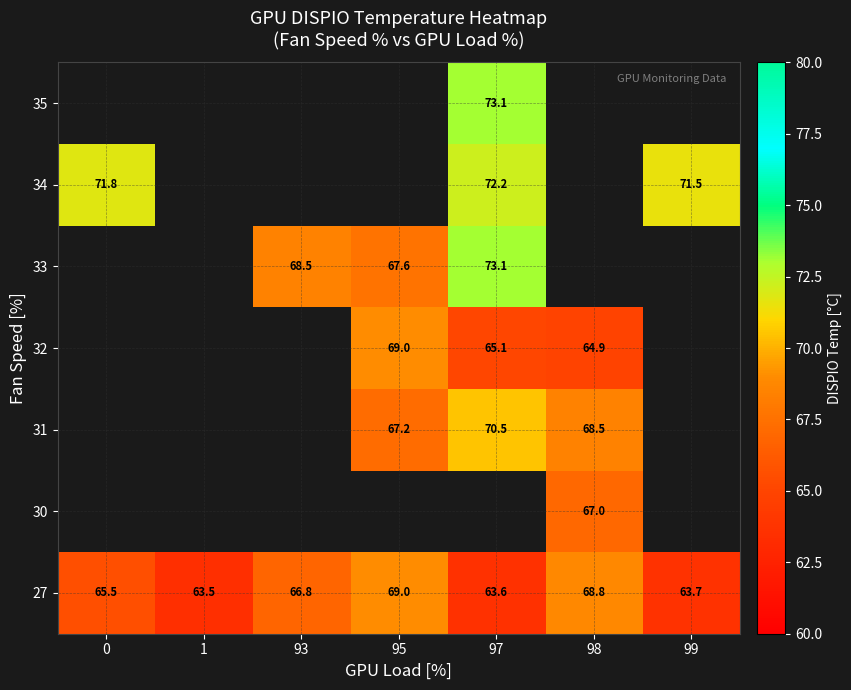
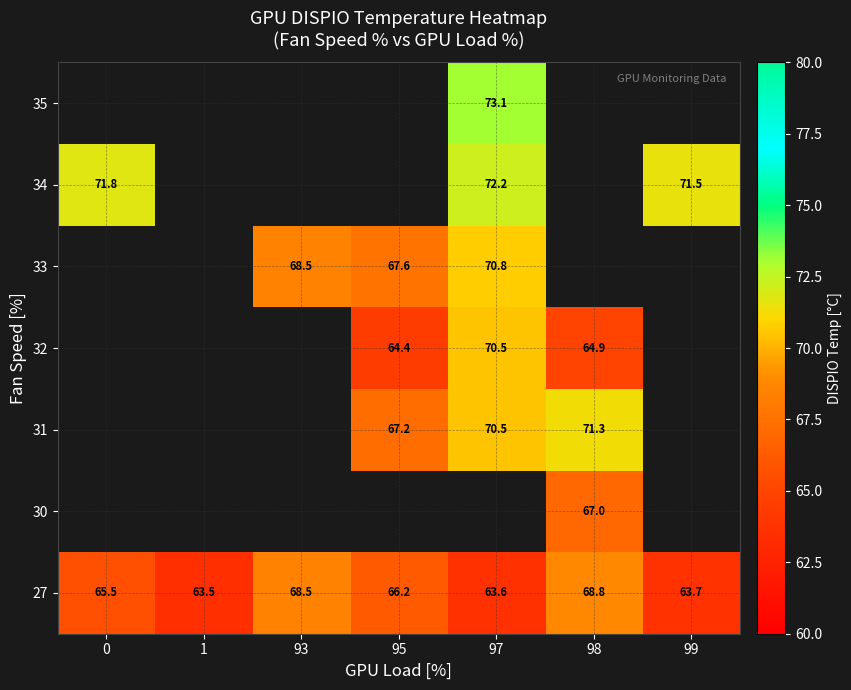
  {
    "35": {
      "97": 73.1
    },
    "34": {
      "0": 71.8,
      "97": 72.2,
      "99": 71.5
    },
    "33": {
      "93": 68.5,
      "95": 67.6,
-     "97": 73.1
+     "97": 70.8
    },
    "32": {
-     "95": 69.0,
-     "97": 65.1,
+     "95": 64.4,
+     "97": 70.5,
      "98": 64.9
    },
    "31": {
      "95": 67.2,
      "97": 70.5,
-     "98": 68.5
+     "98": 71.3
    },
    "30": {
      "98": 67.0
    },
    "27": {
      "0": 65.5,
      "1": 63.5,
-     "93": 66.8,
-     "95": 69.0,
+     "93": 68.5,
+     "95": 66.2,
      "97": 63.6,
      "98": 68.8,
      "99": 63.7
    }
  }
